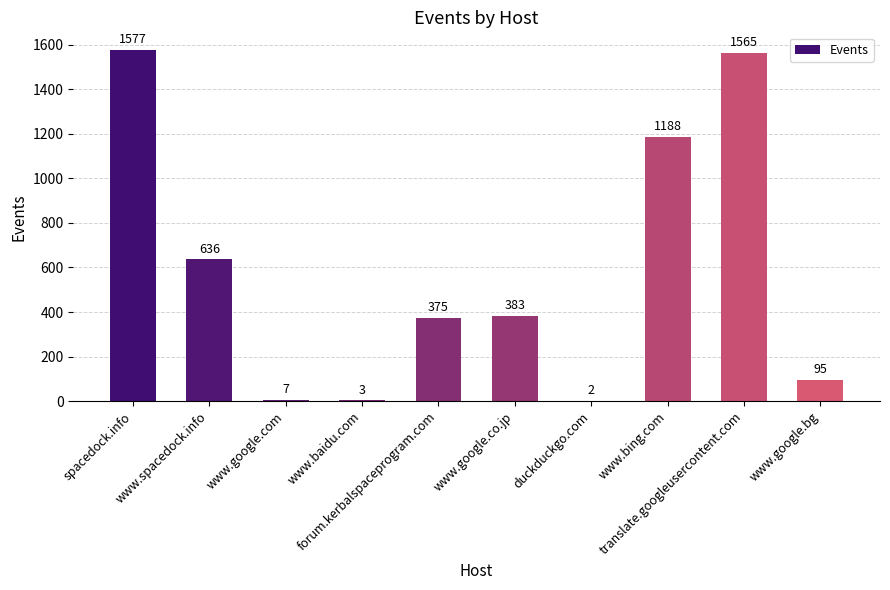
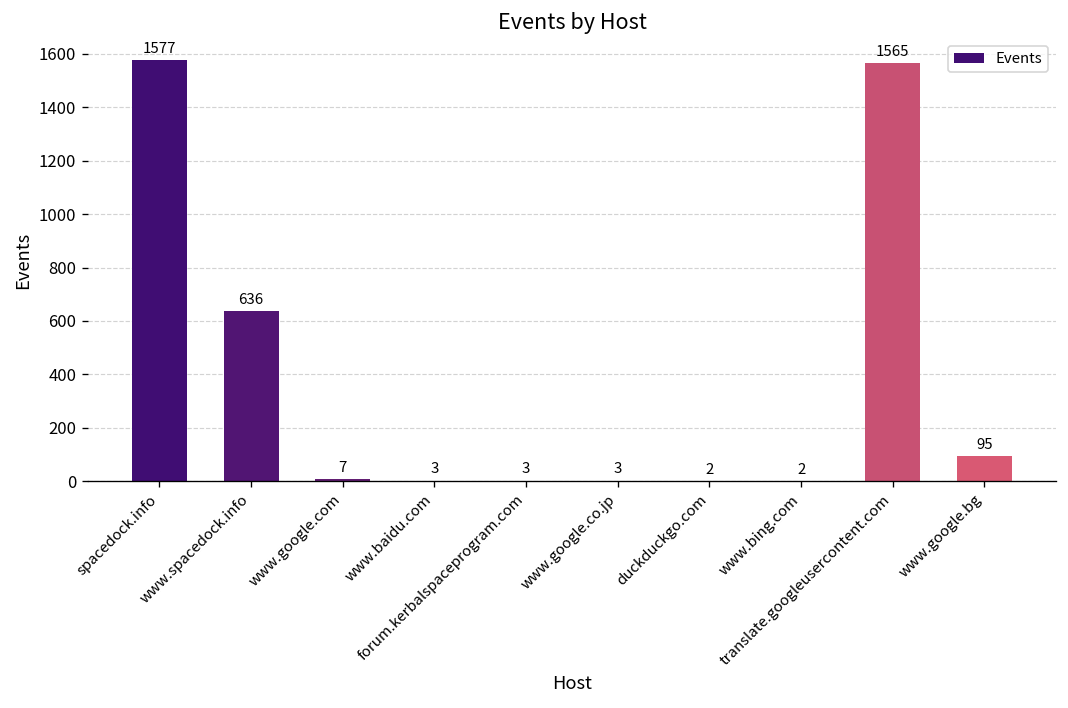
  {
    "spacedock.info": 1577,
    "www.spacedock.info": 636,
    "www.google.com": 7,
    "www.baidu.com": 3,
-   "forum.kerbalspaceprogram.com": 375,
-   "www.google.co.jp": 383,
+   "forum.kerbalspaceprogram.com": 3,
+   "www.google.co.jp": 3,
    "duckduckgo.com": 2,
-   "www.bing.com": 1188,
+   "www.bing.com": 2,
    "translate.googleusercontent.com": 1565,
    "www.google.bg": 95
  }
